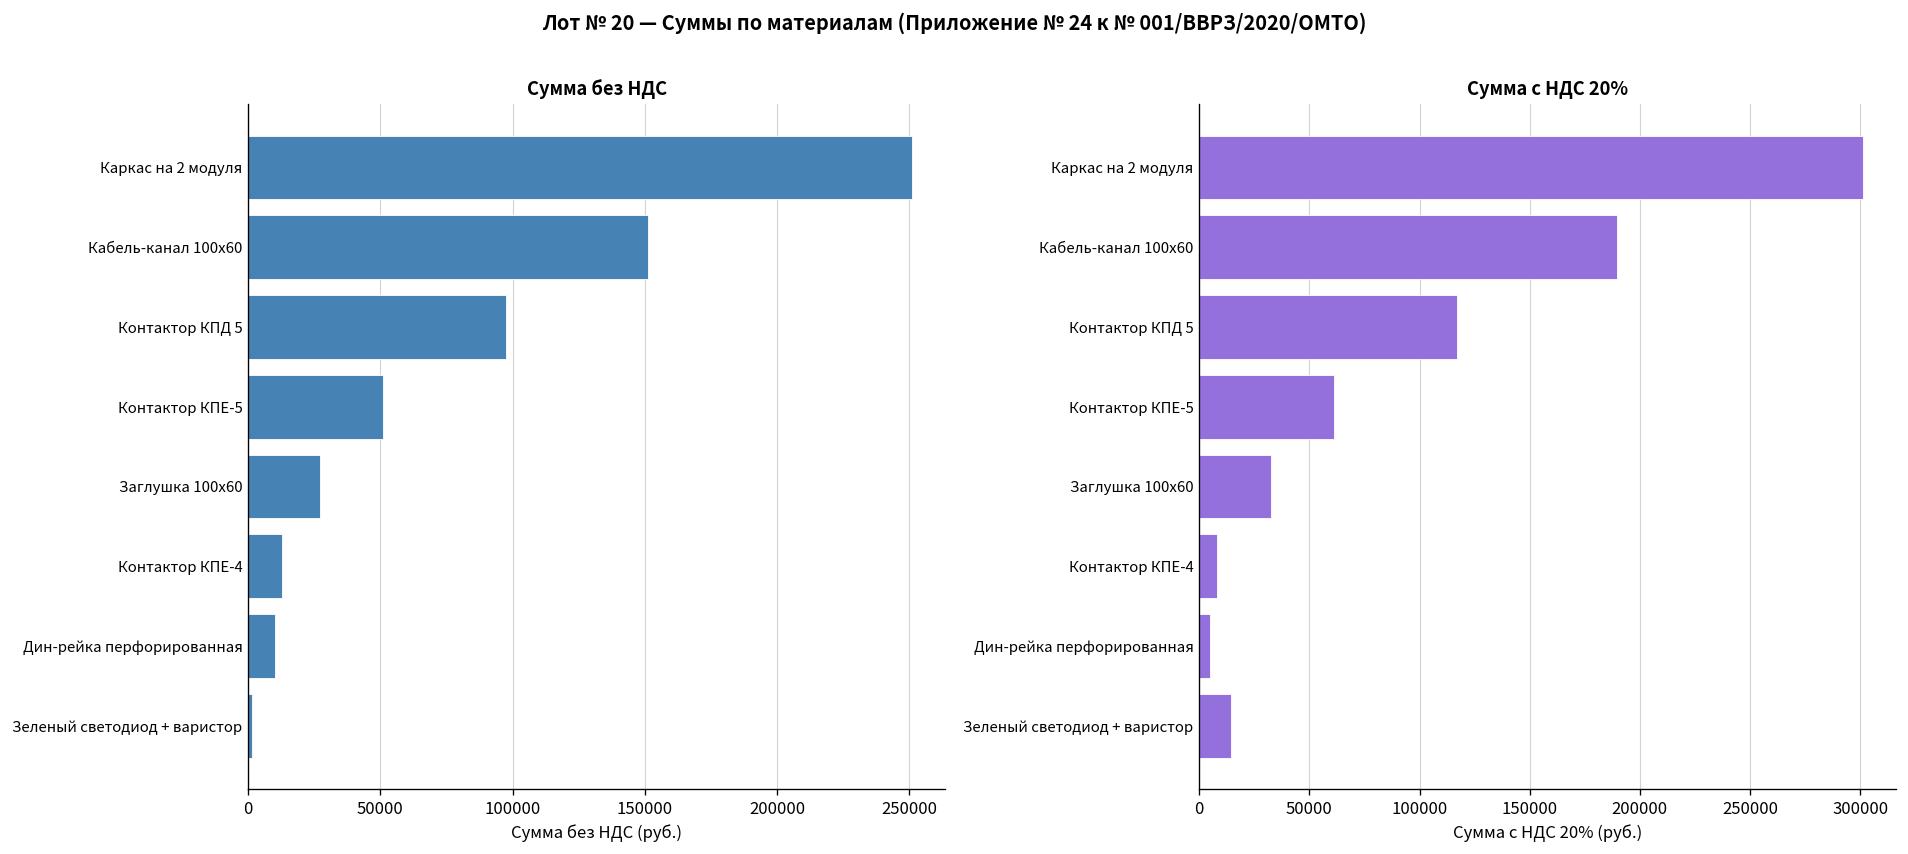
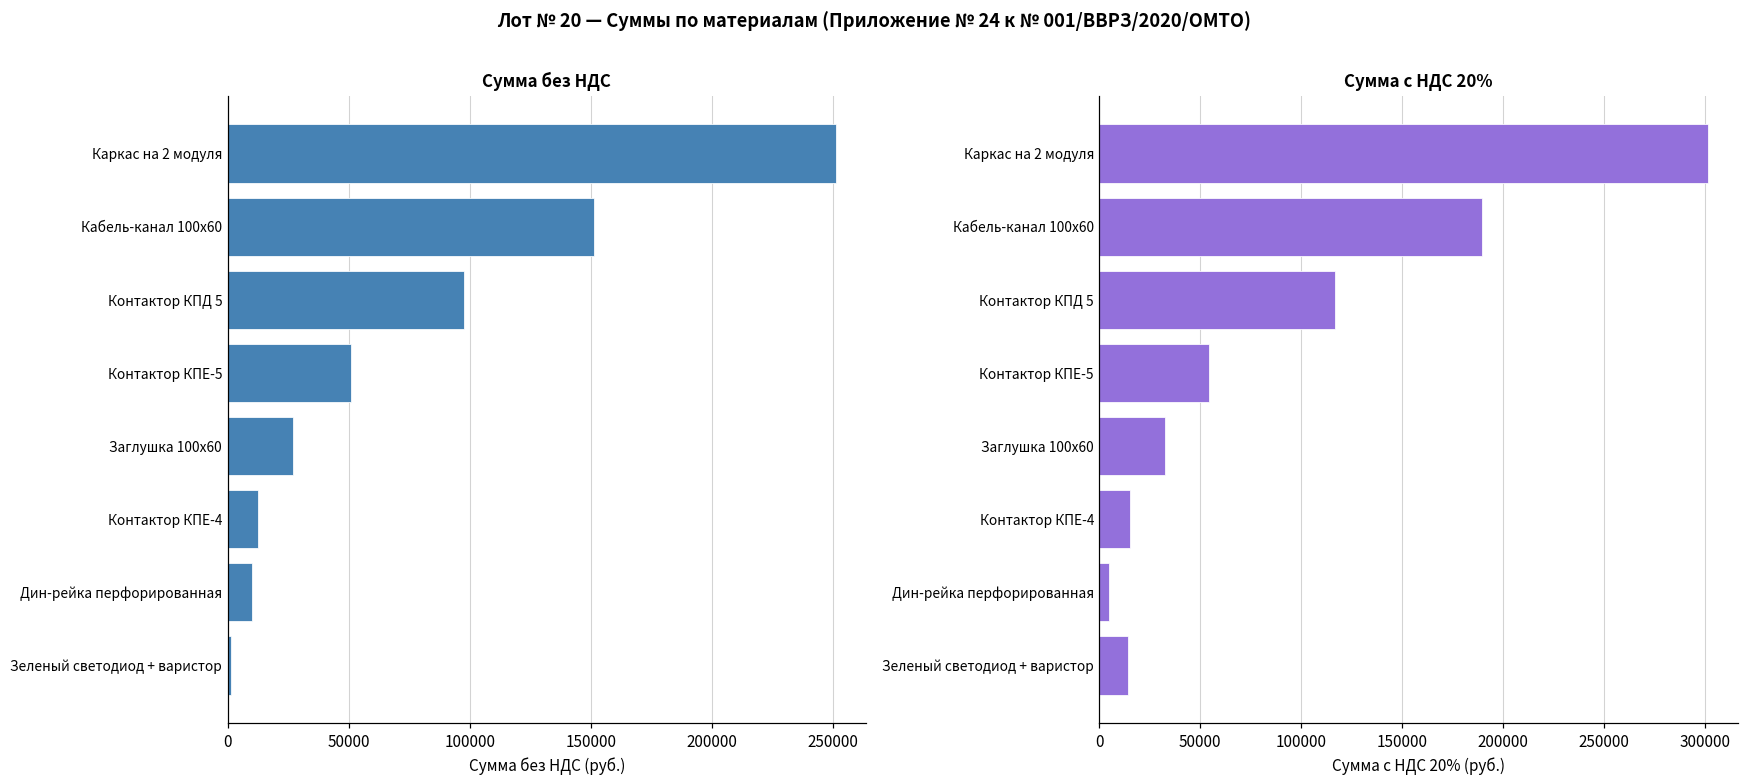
  {
    "Сумма без НДС": {
      "Каркас на 2 модуля": 251000,
      "Кабель-канал 100х60": 151000,
      "Контактор КПД 5": 97000,
      "Контактор КПЕ-5": 51000,
      "Заглушка 100х60": 27000,
      "Контактор КПЕ-4": 13000,
      "Дин-рейка перфорированная": 10000,
      "Зеленый светодиод + варистор": 1000
    },
    "Сумма с НДС 20%": {
      "Каркас на 2 модуля": 301000,
      "Кабель-канал 100х60": 189000,
      "Контактор КПД 5": 117000,
-     "Контактор КПЕ-5": 61000,
+     "Контактор КПЕ-5": 55000,
      "Заглушка 100х60": 32000,
-     "Контактор КПЕ-4": 8000,
+     "Контактор КПЕ-4": 15000,
      "Дин-рейка перфорированная": 5000,
      "Зеленый светодиод + варистор": 14000
    }
  }
